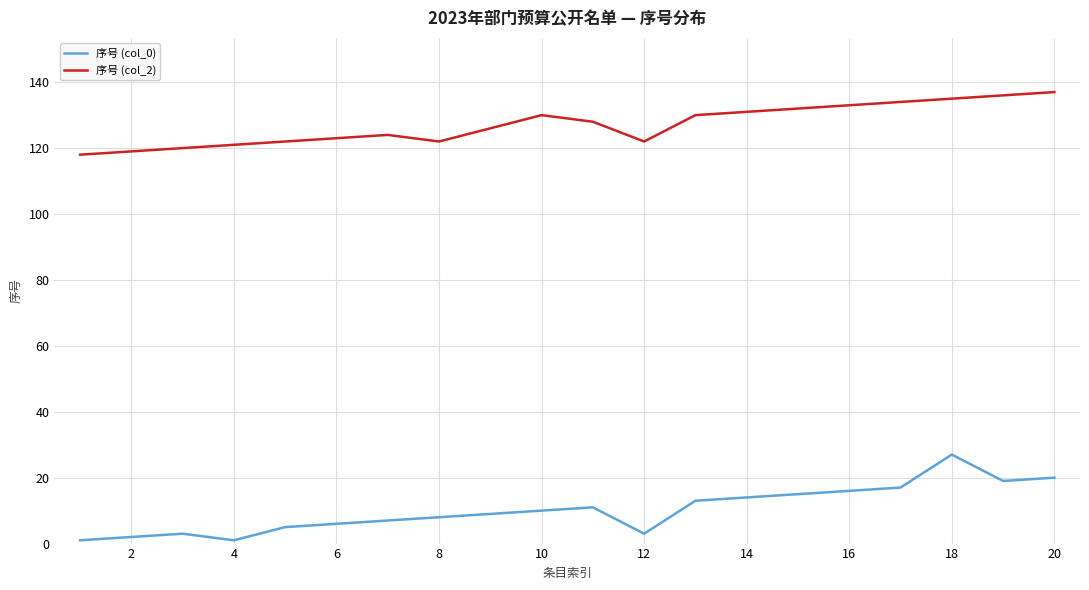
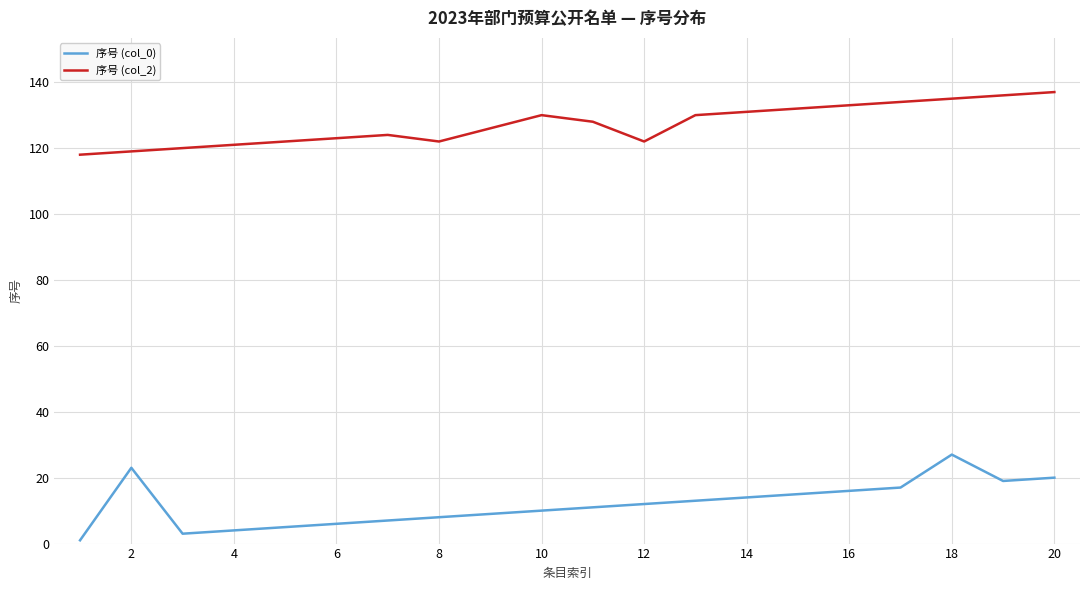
  {
    "序号 (col_0)": {
-     "2": 2,
-     "4": 1,
+     "2": 23,
+     "4": 4,
      "6": 6,
      "8": 8,
      "10": 10,
-     "12": 3,
+     "12": 12,
      "14": 14,
      "16": 16,
      "18": 27,
      "20": 20
    },
    "序号 (col_2)": {
      "2": 119,
      "4": 121,
      "6": 123,
      "8": 122,
      "10": 130,
      "12": 122,
      "14": 131,
      "16": 133,
      "18": 135,
      "20": 137
    }
  }
